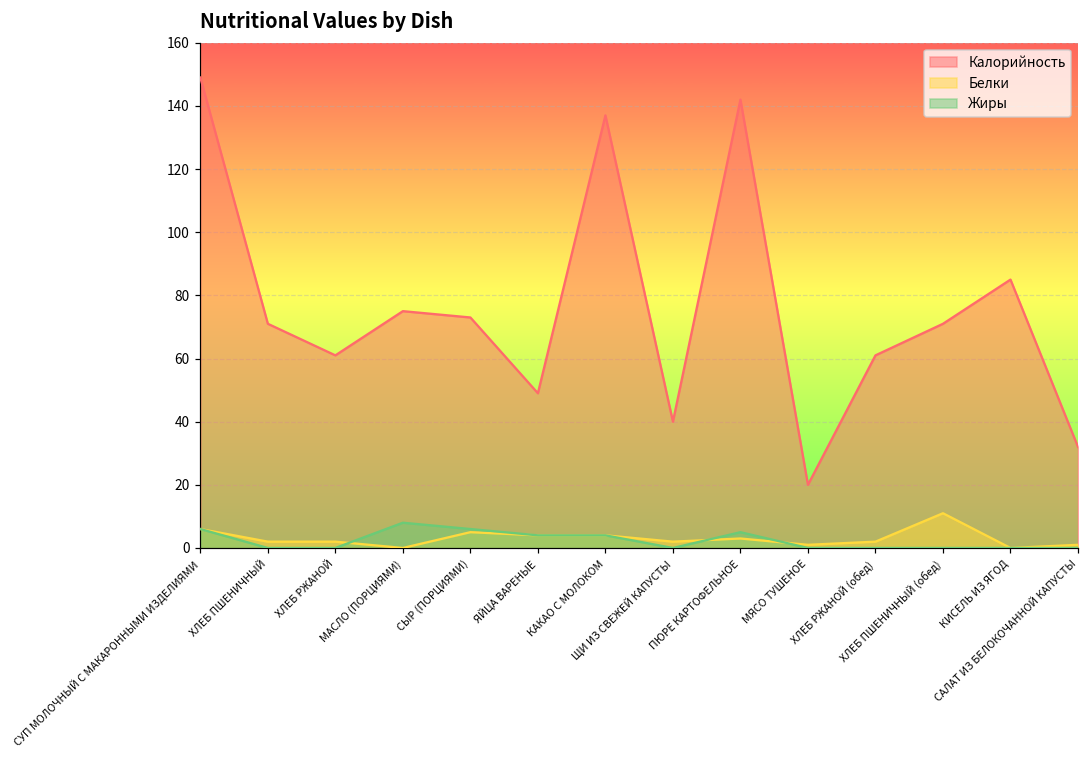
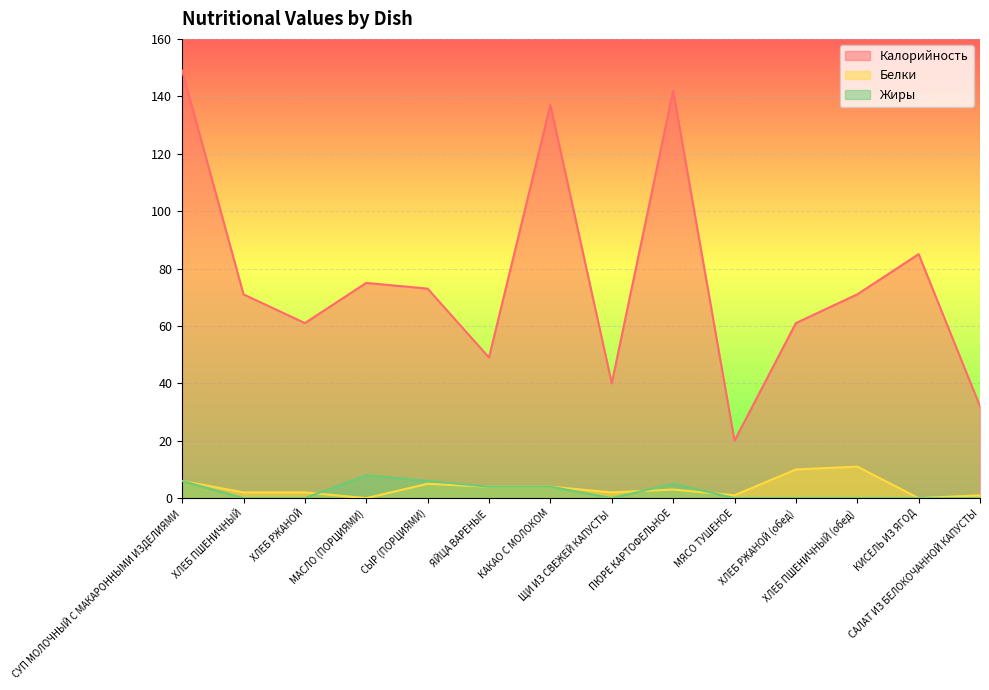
  {
    "Калорийность": {
      "СУП МОЛОЧНЫЙ С МАКАРОННЫМИ ИЗДЕЛИЯМИ": 149,
      "ХЛЕБ ПШЕНИЧНЫЙ": 71,
      "ХЛЕБ РЖАНОЙ": 61,
      "МАСЛО (ПОРЦИЯМИ)": 75,
      "СЫР (ПОРЦИЯМИ)": 73,
      "ЯЙЦА ВАРЕНЫЕ": 49,
      "КАКАО С МОЛОКОМ": 137,
      "ЩИ ИЗ СВЕЖЕЙ КАПУСТЫ": 40,
      "ПЮРЕ КАРТОФЕЛЬНОЕ": 142,
      "МЯСО ТУШЕНОЕ": 20,
      "ХЛЕБ РЖАНОЙ (обед)": 61,
      "ХЛЕБ ПШЕНИЧНЫЙ (обед)": 71,
      "КИСЕЛЬ ИЗ ЯГОД": 85,
      "САЛАТ ИЗ БЕЛОКОЧАННОЙ КАПУСТЫ": 32
    },
    "Белки": {
      "ХЛЕБ ПШЕНИЧНЫЙ": 2,
      "ХЛЕБ РЖАНОЙ": 2,
      "МАСЛО (ПОРЦИЯМИ)": 0,
      "СЫР (ПОРЦИЯМИ)": 5,
      "ЩИ ИЗ СВЕЖЕЙ КАПУСТЫ": 2,
      "ПЮРЕ КАРТОФЕЛЬНОЕ": 3,
      "МЯСО ТУШЕНОЕ": 1,
-     "ХЛЕБ РЖАНОЙ (обед)": 2,
+     "ХЛЕБ РЖАНОЙ (обед)": 10,
      "ХЛЕБ ПШЕНИЧНЫЙ (обед)": 11,
      "САЛАТ ИЗ БЕЛОКОЧАННОЙ КАПУСТЫ": 1
    },
    "Жиры": {
      "ХЛЕБ ПШЕНИЧНЫЙ": 0,
      "ХЛЕБ РЖАНОЙ": 0,
      "МАСЛО (ПОРЦИЯМИ)": 8,
      "СЫР (ПОРЦИЯМИ)": 6,
      "ЩИ ИЗ СВЕЖЕЙ КАПУСТЫ": 0,
      "ПЮРЕ КАРТОФЕЛЬНОЕ": 5,
      "МЯСО ТУШЕНОЕ": 0,
      "ХЛЕБ РЖАНОЙ (обед)": 0,
      "ХЛЕБ ПШЕНИЧНЫЙ (обед)": 0,
      "САЛАТ ИЗ БЕЛОКОЧАННОЙ КАПУСТЫ": 0
    }
  }
